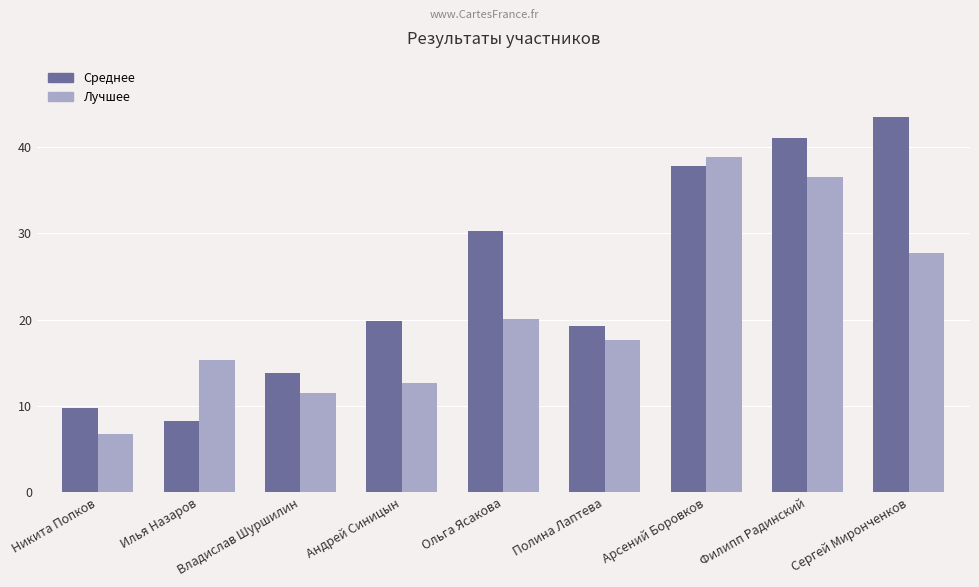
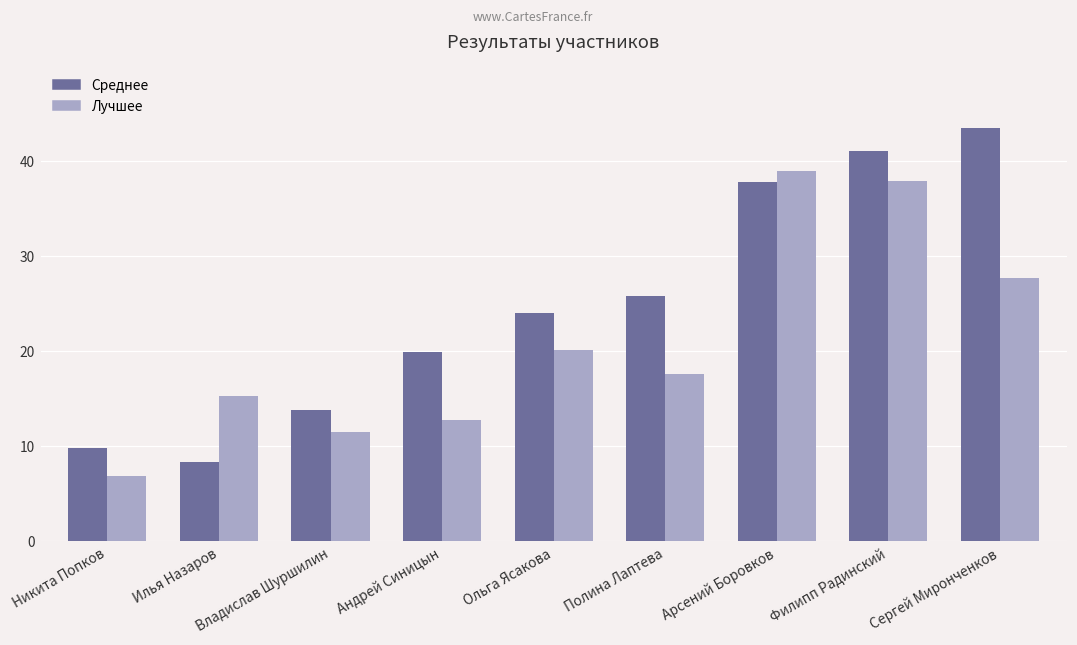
  {
    "Среднее": {
      "Никита Попков": 10,
      "Илья Назаров": 8,
      "Владислав Шуршилин": 14,
      "Андрей Синицын": 20,
-     "Ольга Ясакова": 30,
-     "Полина Лаптева": 19,
+     "Ольга Ясакова": 24,
+     "Полина Лаптева": 26,
      "Арсений Боровков": 38,
      "Филипп Радинский": 41,
      "Сергей Миронченков": 43
    },
    "Лучшее": {
      "Никита Попков": 7,
      "Илья Назаров": 15,
      "Владислав Шуршилин": 11,
      "Андрей Синицын": 13,
      "Ольга Ясакова": 20,
      "Полина Лаптева": 18,
      "Арсений Боровков": 39,
-     "Филипп Радинский": 36,
+     "Филипп Радинский": 38,
      "Сергей Миронченков": 28
    }
  }
